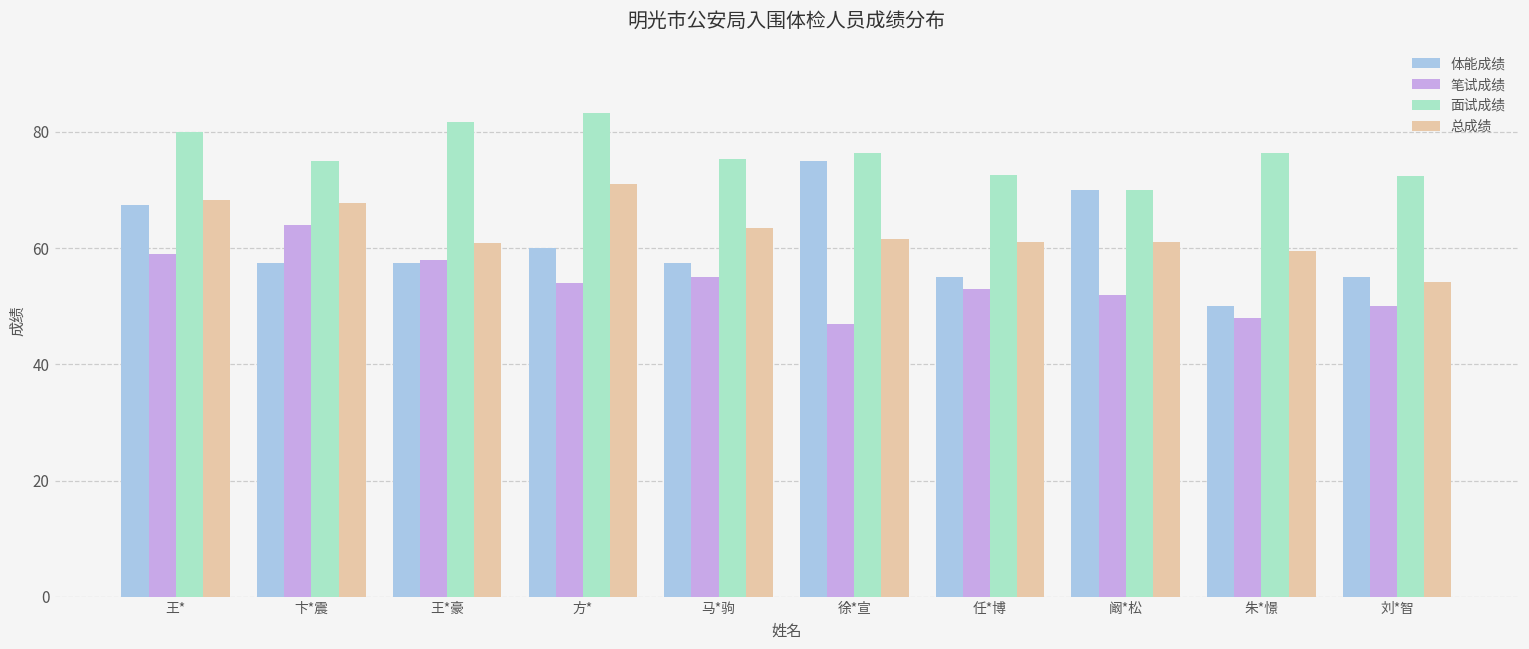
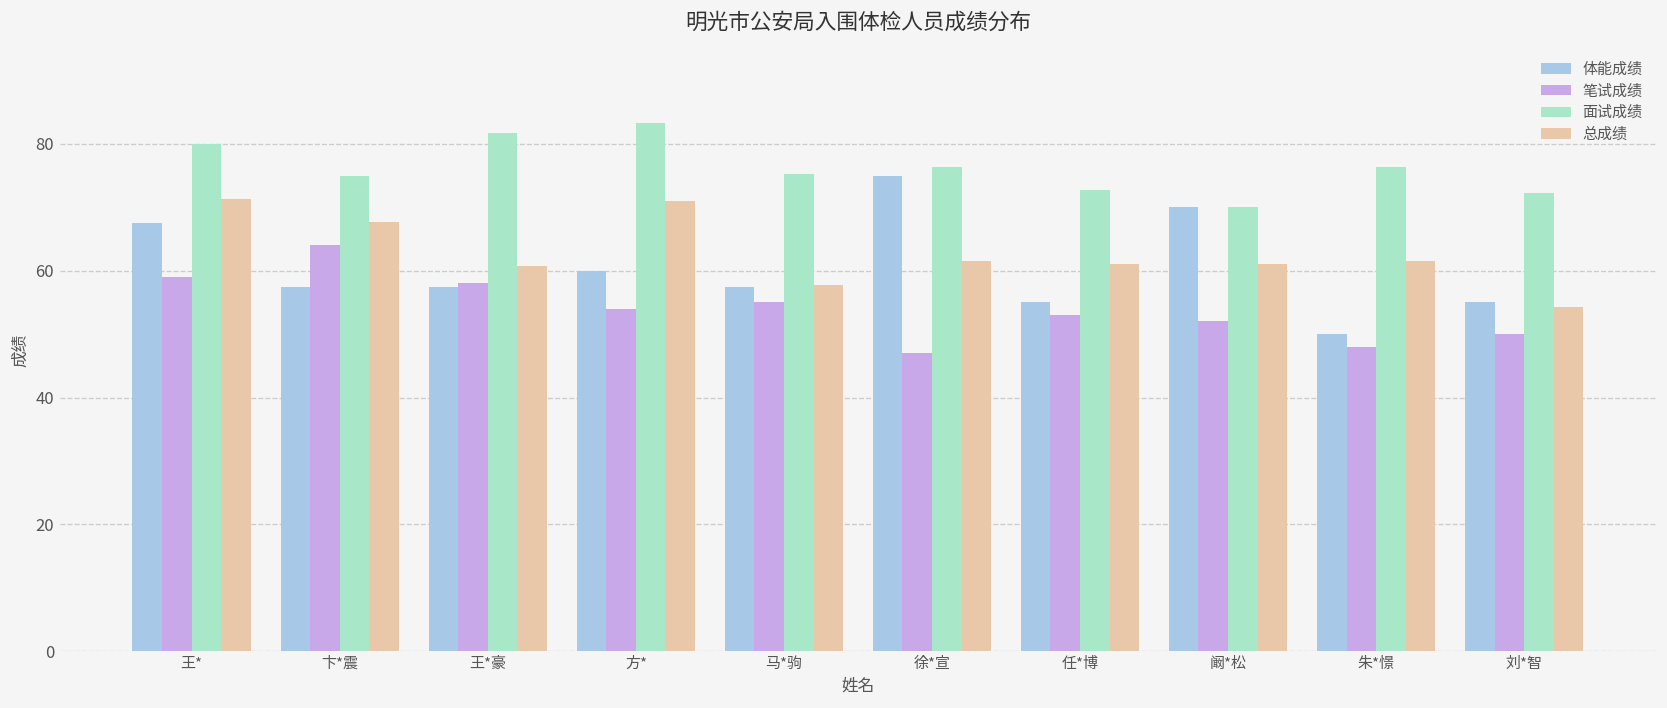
  {
    "总成绩": {
-     "王*": 68,
+     "王*": 71,
      "卞*震": 68,
      "王*豪": 61,
      "方*": 71,
-     "马*驹": 63,
+     "马*驹": 58,
      "徐*宣": 62,
      "任*博": 61,
      "阚*松": 61,
-     "朱*憬": 60,
+     "朱*憬": 62,
      "刘*智": 54
    }
  }
